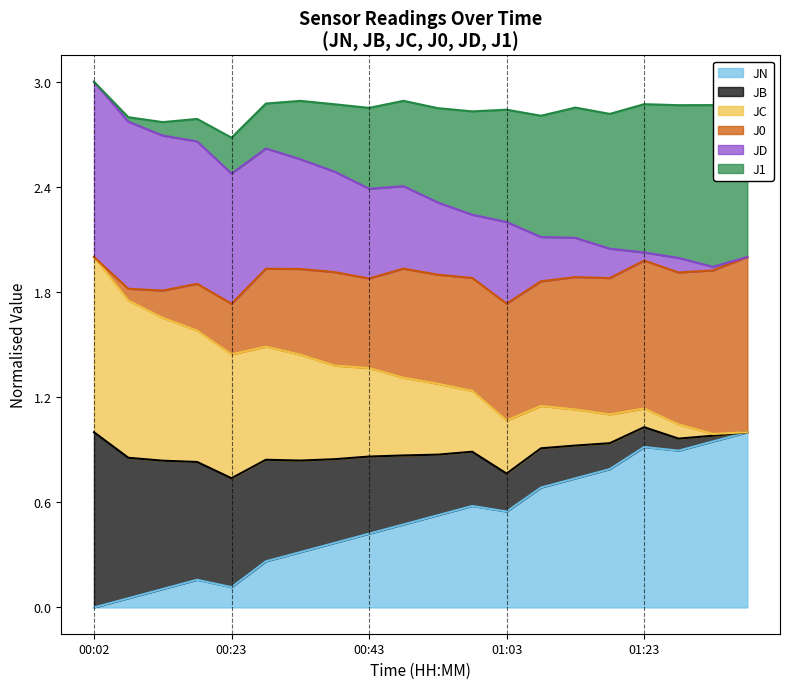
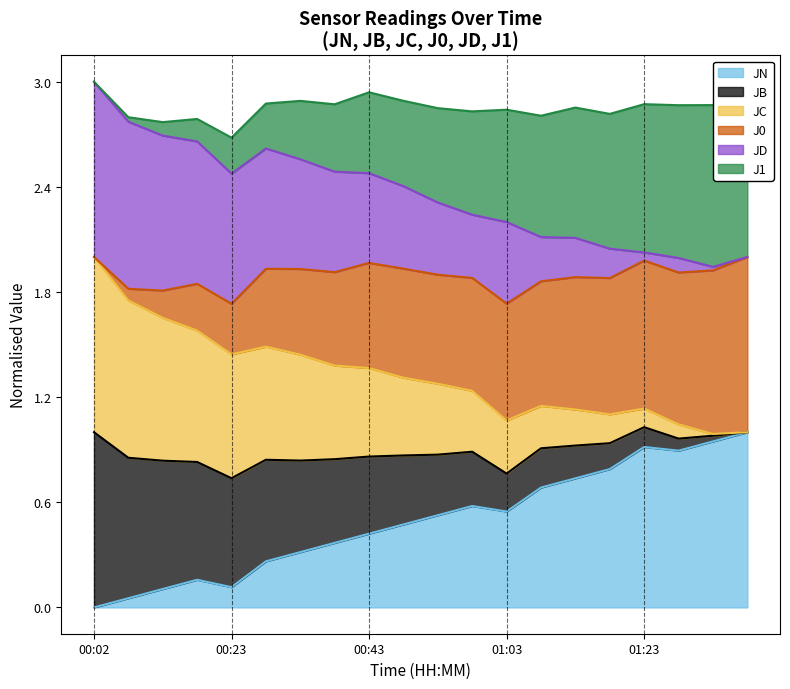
  {
    "JN": {
      "00:02": 0.00,
      "00:23": 0.12,
      "00:43": 0.42,
      "01:03": 0.55,
      "01:23": 0.92
    },
    "JB": {
      "00:02": 1.00,
      "00:23": 0.62,
      "00:43": 0.44,
      "01:03": 0.22,
      "01:23": 0.11
    },
    "JC": {
      "00:23": 0.71,
      "00:43": 0.51,
      "01:03": 0.30,
      "01:23": 0.11
    },
    "J0": {
      "00:23": 0.29,
-     "00:43": 0.51,
+     "00:43": 0.60,
      "01:03": 0.67,
      "01:23": 0.84
    },
    "JD": {
      "00:23": 0.74,
      "00:43": 0.51,
      "01:03": 0.47,
      "01:23": 0.05
    },
    "J1": {
      "00:23": 0.21,
      "00:43": 0.46,
      "01:03": 0.64,
      "01:23": 0.85
    }
  }
